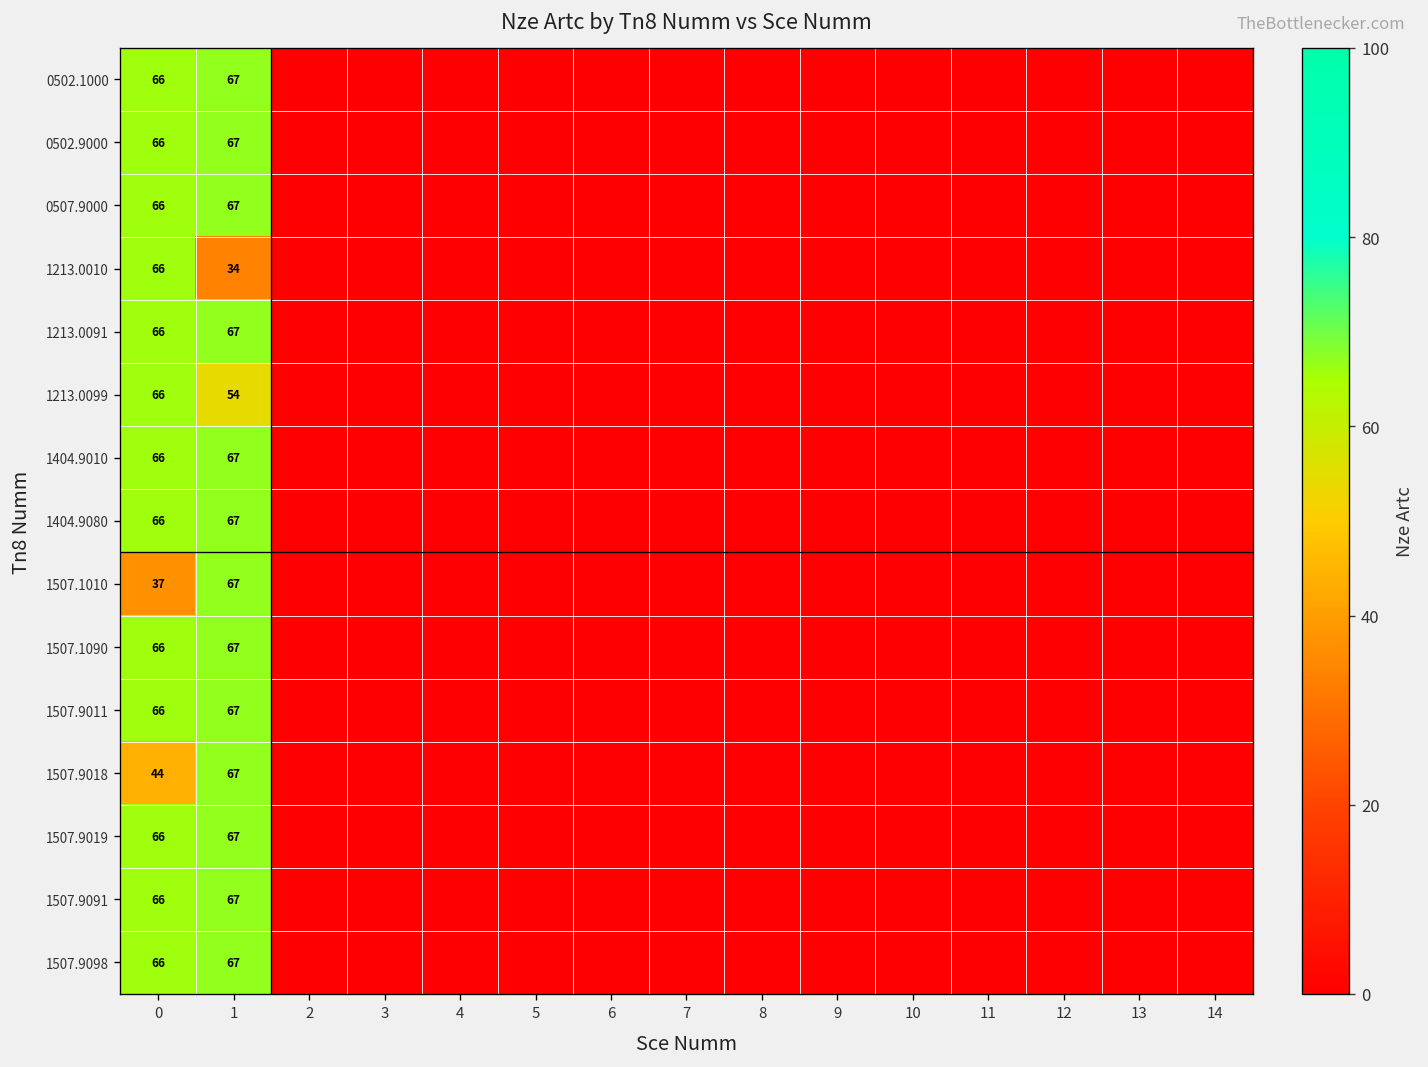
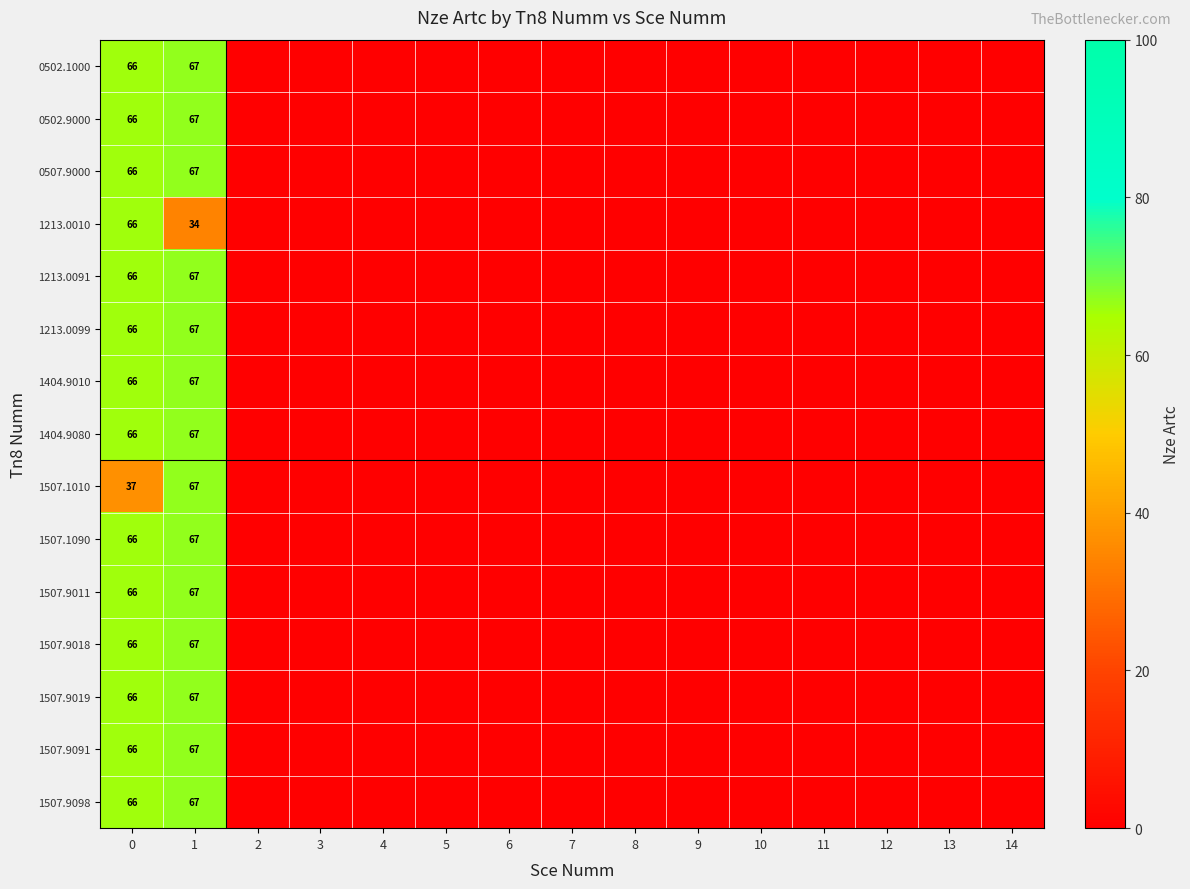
  {
    "0502.1000": {
      "0": 66,
      "1": 67
    },
    "0502.9000": {
      "0": 66,
      "1": 67
    },
    "0507.9000": {
      "0": 66,
      "1": 67
    },
    "1213.0010": {
      "0": 66,
      "1": 34
    },
    "1213.0091": {
      "0": 66,
      "1": 67
    },
    "1213.0099": {
      "0": 66,
-     "1": 54
+     "1": 67
    },
    "1404.9010": {
      "0": 66,
      "1": 67
    },
    "1404.9080": {
      "0": 66,
      "1": 67
    },
    "1507.1010": {
      "0": 37,
      "1": 67
    },
    "1507.1090": {
      "0": 66,
      "1": 67
    },
    "1507.9011": {
      "0": 66,
      "1": 67
    },
    "1507.9018": {
-     "0": 44,
+     "0": 66,
      "1": 67
    },
    "1507.9019": {
      "0": 66,
      "1": 67
    },
    "1507.9091": {
      "0": 66,
      "1": 67
    },
    "1507.9098": {
      "0": 66,
      "1": 67
    }
  }
